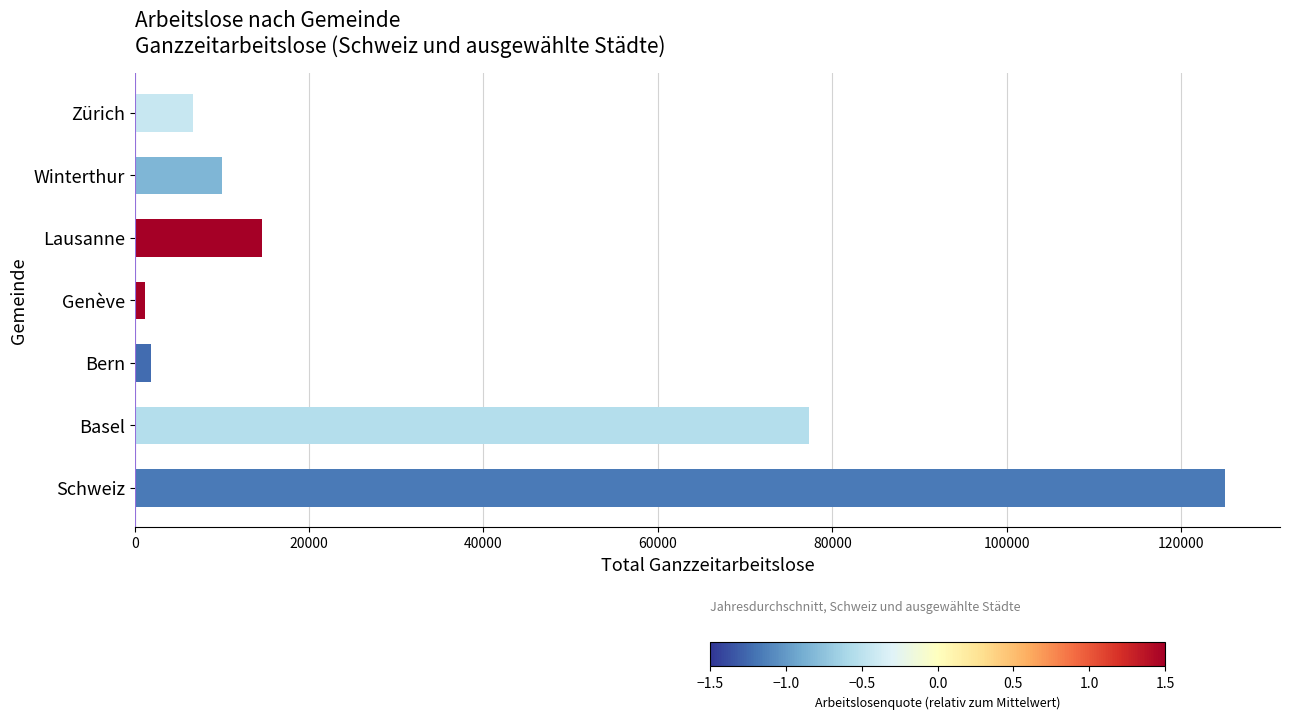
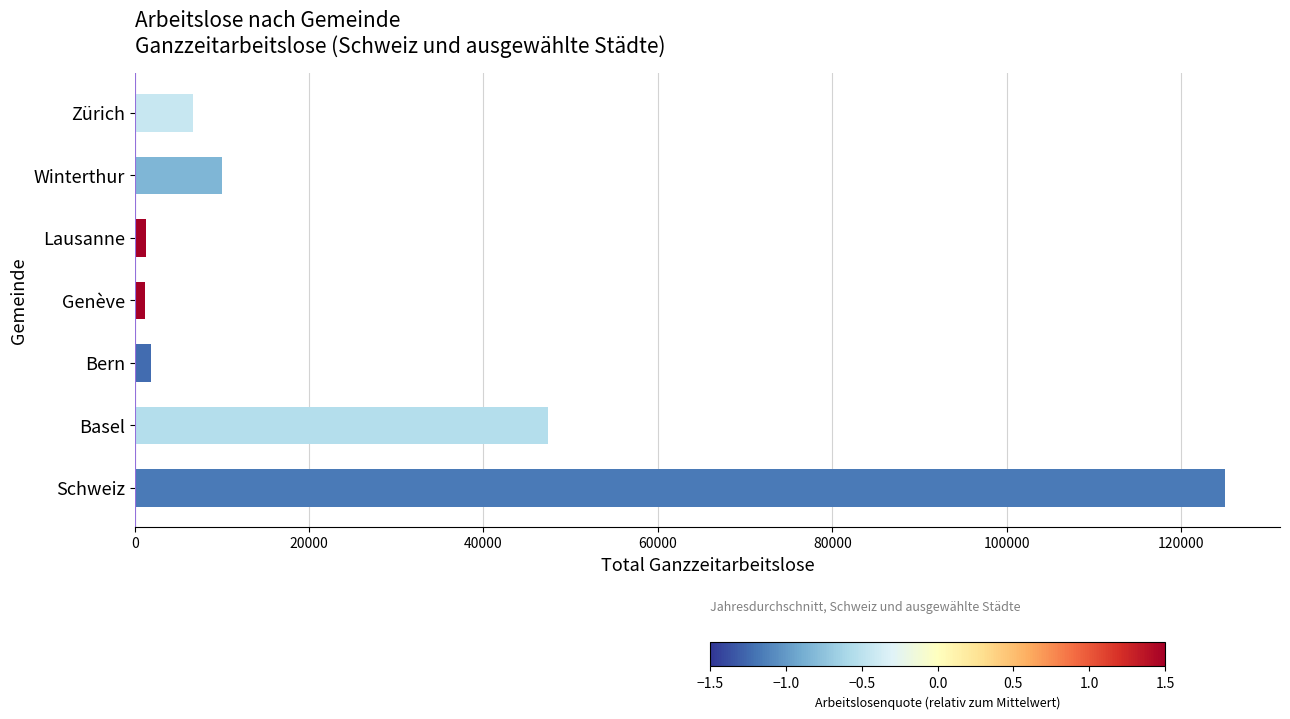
  {
    "Zürich": 7000,
    "Winterthur": 10000,
-   "Lausanne": 15000,
+   "Lausanne": 1000,
    "Genève": 1000,
    "Bern": 2000,
-   "Basel": 77000,
+   "Basel": 47000,
    "Schweiz": 125000
  }
